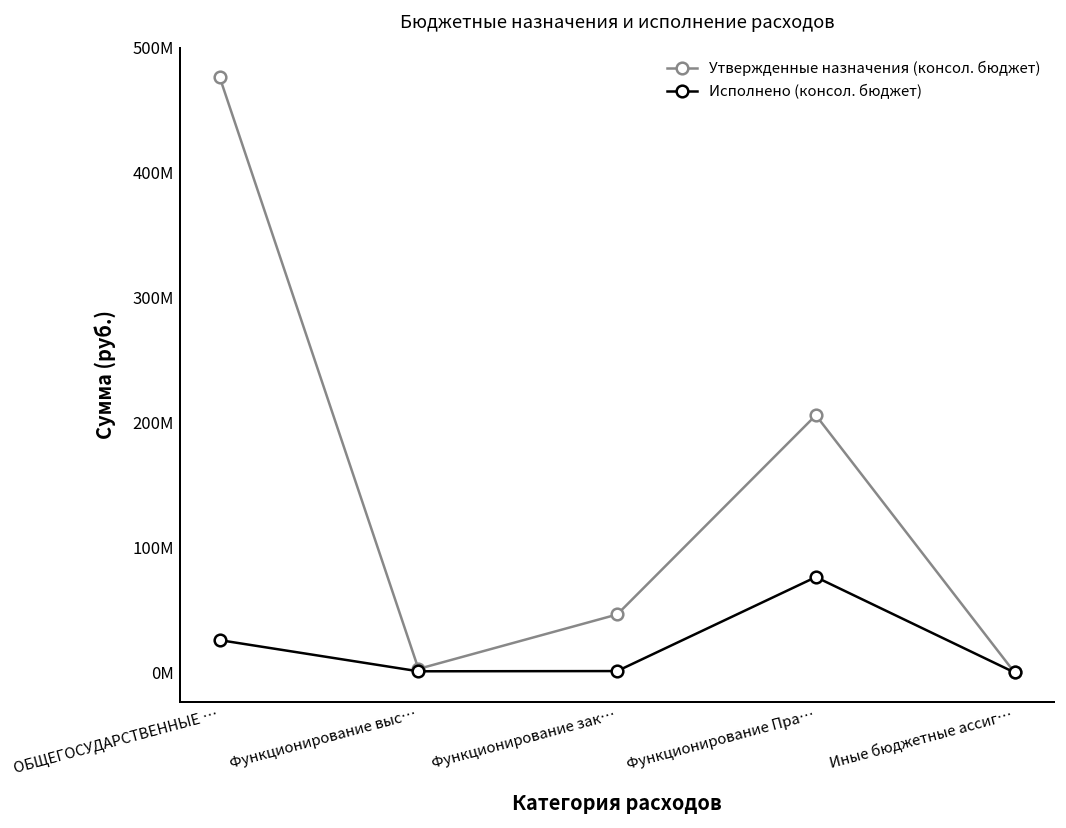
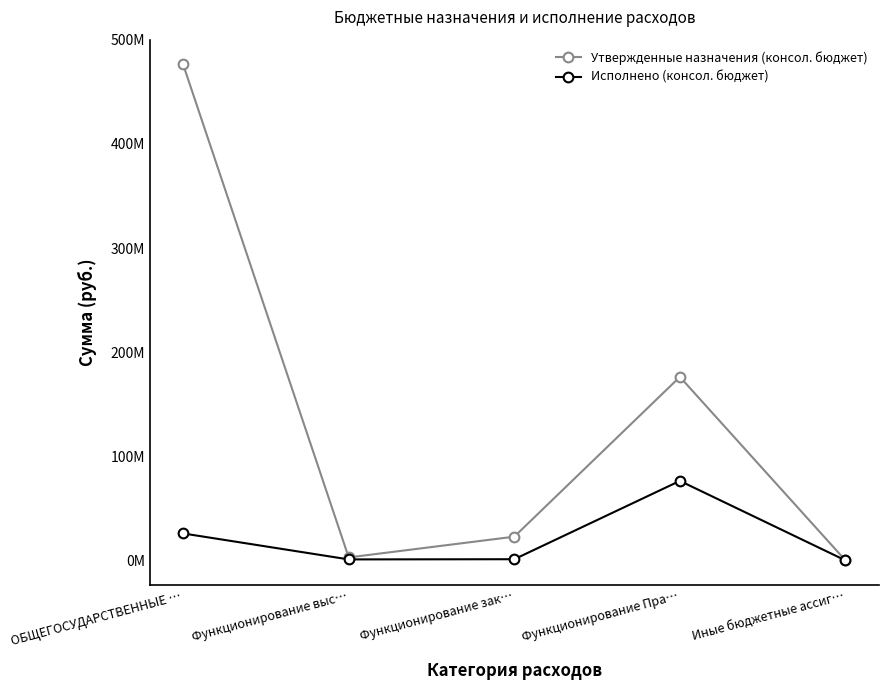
  {
    "Утвержденные назначения (консол. бюджет)": {
      "ОБЩЕГОСУДАРСТВЕННЫЕ …": 476000000,
-     "Функционирование зак…": 47000000,
-     "Функционирование Пра…": 206000000
+     "Функционирование зак…": 23000000,
+     "Функционирование Пра…": 176000000
    },
    "Исполнено (консол. бюджет)": {
      "ОБЩЕГОСУДАРСТВЕННЫЕ …": 26000000,
      "Функционирование зак…": 1000000,
      "Функционирование Пра…": 76000000
    }
  }
